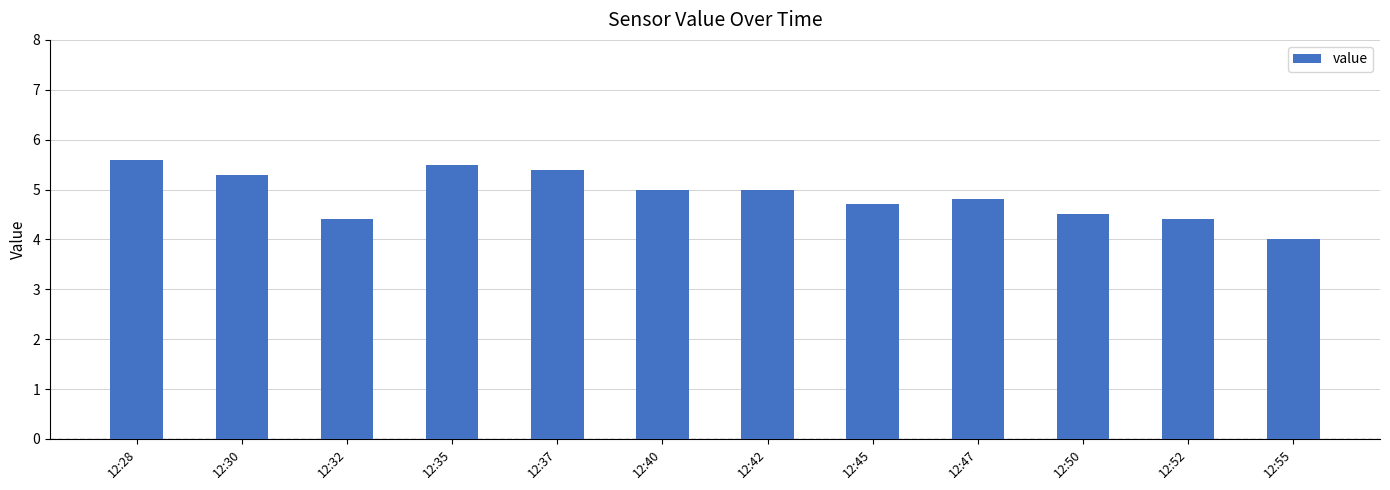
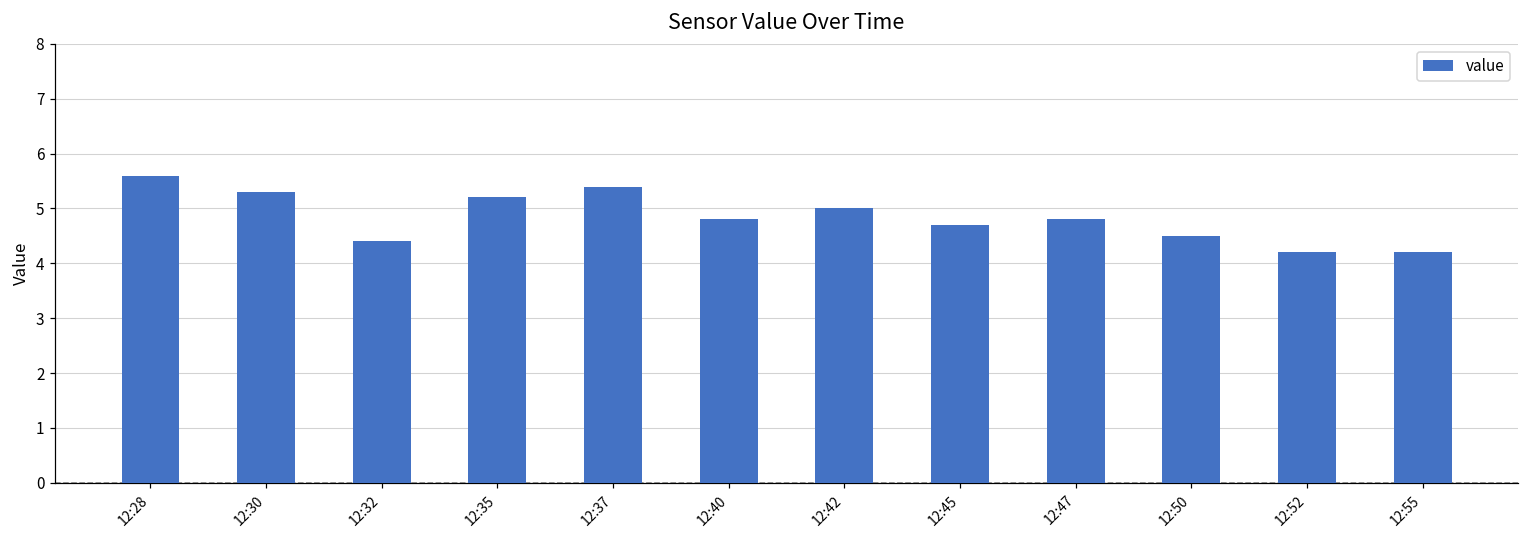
  {
    "12:28": 5.6,
    "12:30": 5.3,
    "12:32": 4.4,
-   "12:35": 5.5,
+   "12:35": 5.2,
    "12:37": 5.4,
-   "12:40": 5.0,
+   "12:40": 4.8,
    "12:42": 5.0,
    "12:45": 4.7,
    "12:47": 4.8,
    "12:50": 4.5,
-   "12:52": 4.4,
-   "12:55": 4.0
+   "12:52": 4.2,
+   "12:55": 4.2
  }
